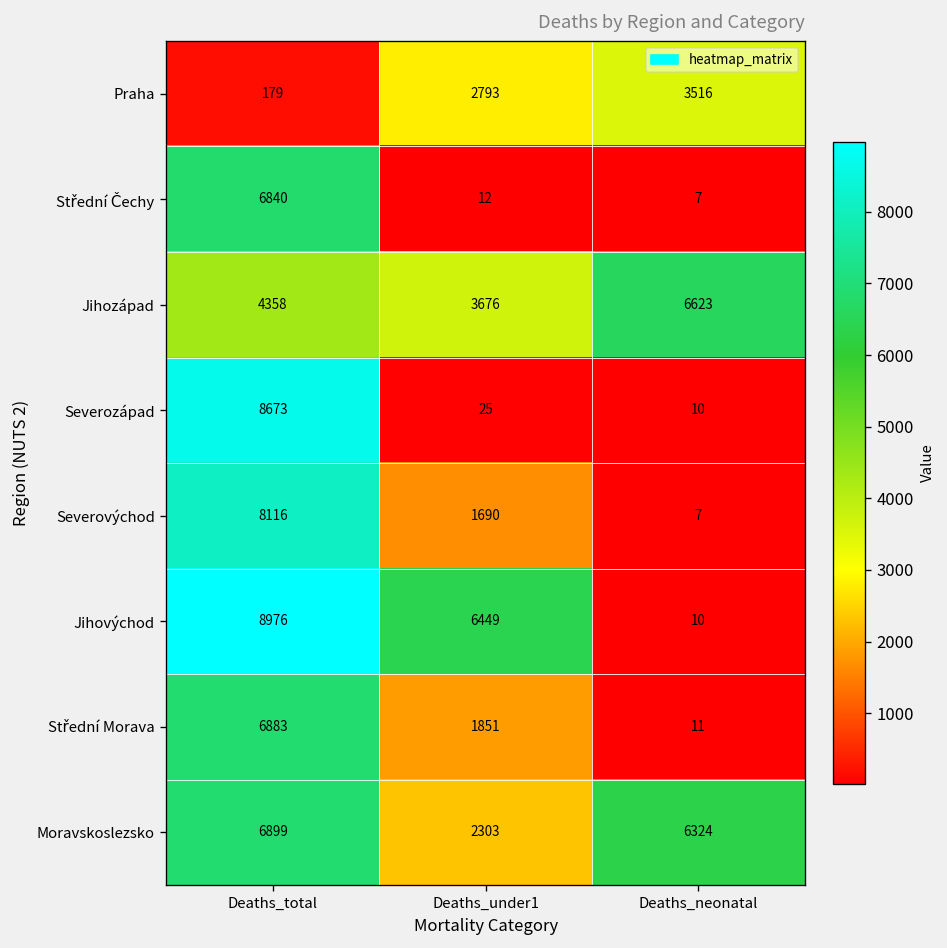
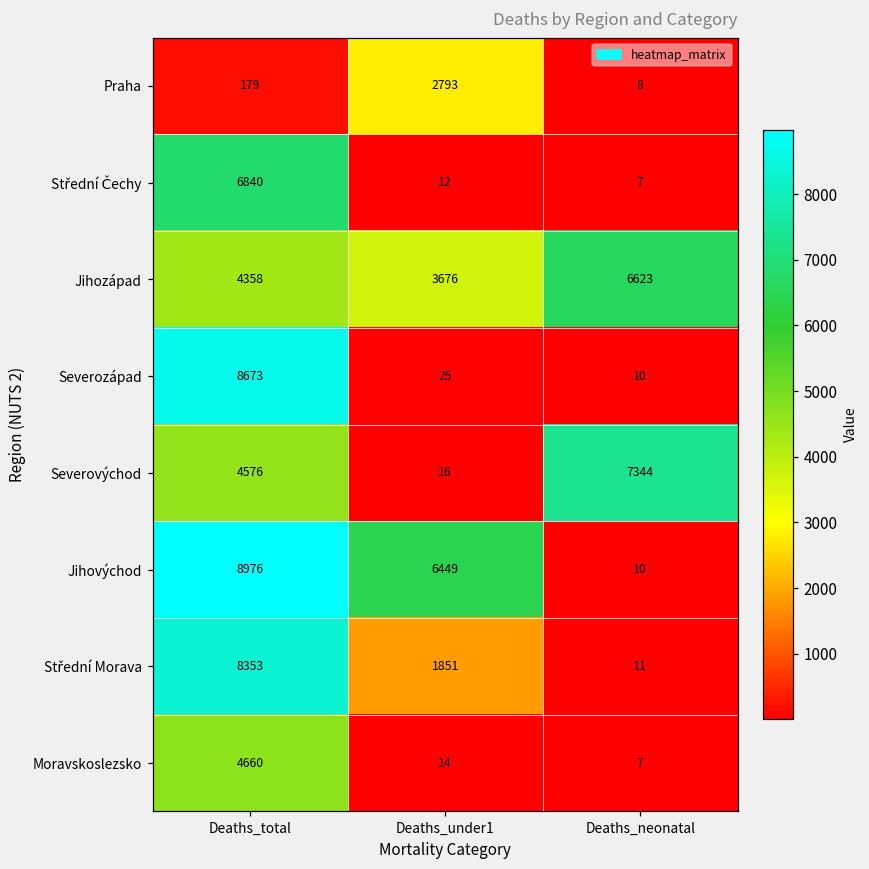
  {
    "Praha": {
      "Deaths_total": 179,
      "Deaths_under1": 2793,
-     "Deaths_neonatal": 3516
+     "Deaths_neonatal": 8
    },
    "Střední Čechy": {
      "Deaths_total": 6840,
      "Deaths_under1": 12,
      "Deaths_neonatal": 7
    },
    "Jihozápad": {
      "Deaths_total": 4358,
      "Deaths_under1": 3676,
      "Deaths_neonatal": 6623
    },
    "Severozápad": {
      "Deaths_total": 8673,
      "Deaths_under1": 25,
      "Deaths_neonatal": 10
    },
    "Severovýchod": {
-     "Deaths_total": 8116,
-     "Deaths_under1": 1690,
-     "Deaths_neonatal": 7
+     "Deaths_total": 4576,
+     "Deaths_under1": 16,
+     "Deaths_neonatal": 7344
    },
    "Jihovýchod": {
      "Deaths_total": 8976,
      "Deaths_under1": 6449,
      "Deaths_neonatal": 10
    },
    "Střední Morava": {
-     "Deaths_total": 6883,
+     "Deaths_total": 8353,
      "Deaths_under1": 1851,
      "Deaths_neonatal": 11
    },
    "Moravskoslezsko": {
-     "Deaths_total": 6899,
-     "Deaths_under1": 2303,
-     "Deaths_neonatal": 6324
+     "Deaths_total": 4660,
+     "Deaths_under1": 14,
+     "Deaths_neonatal": 7
    }
  }
